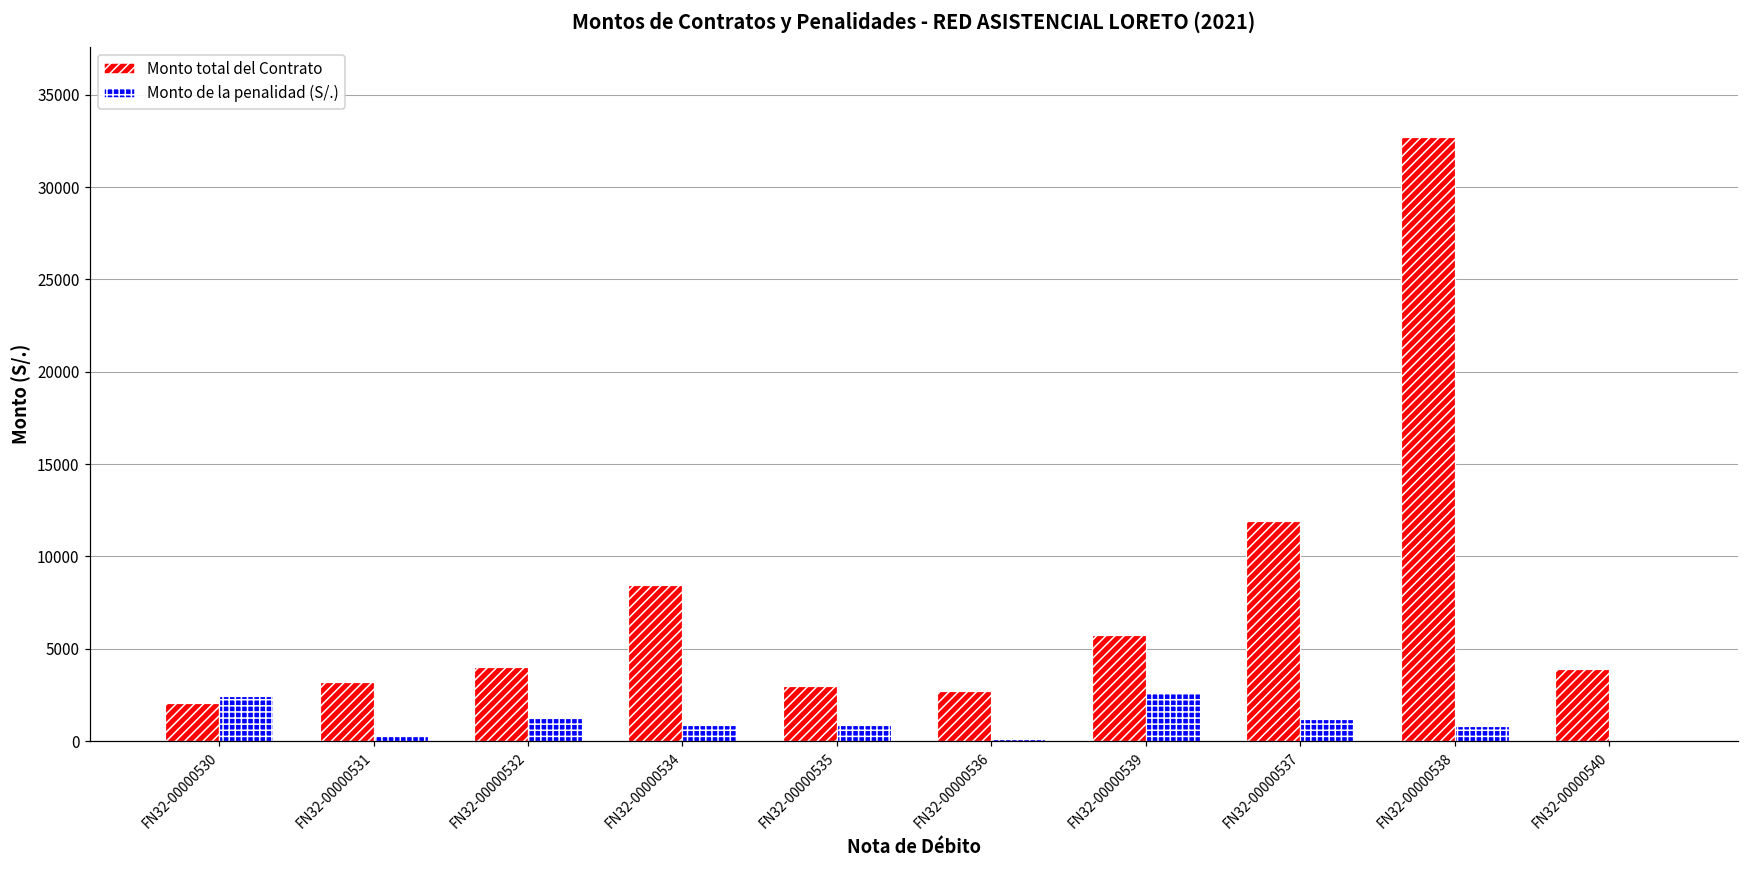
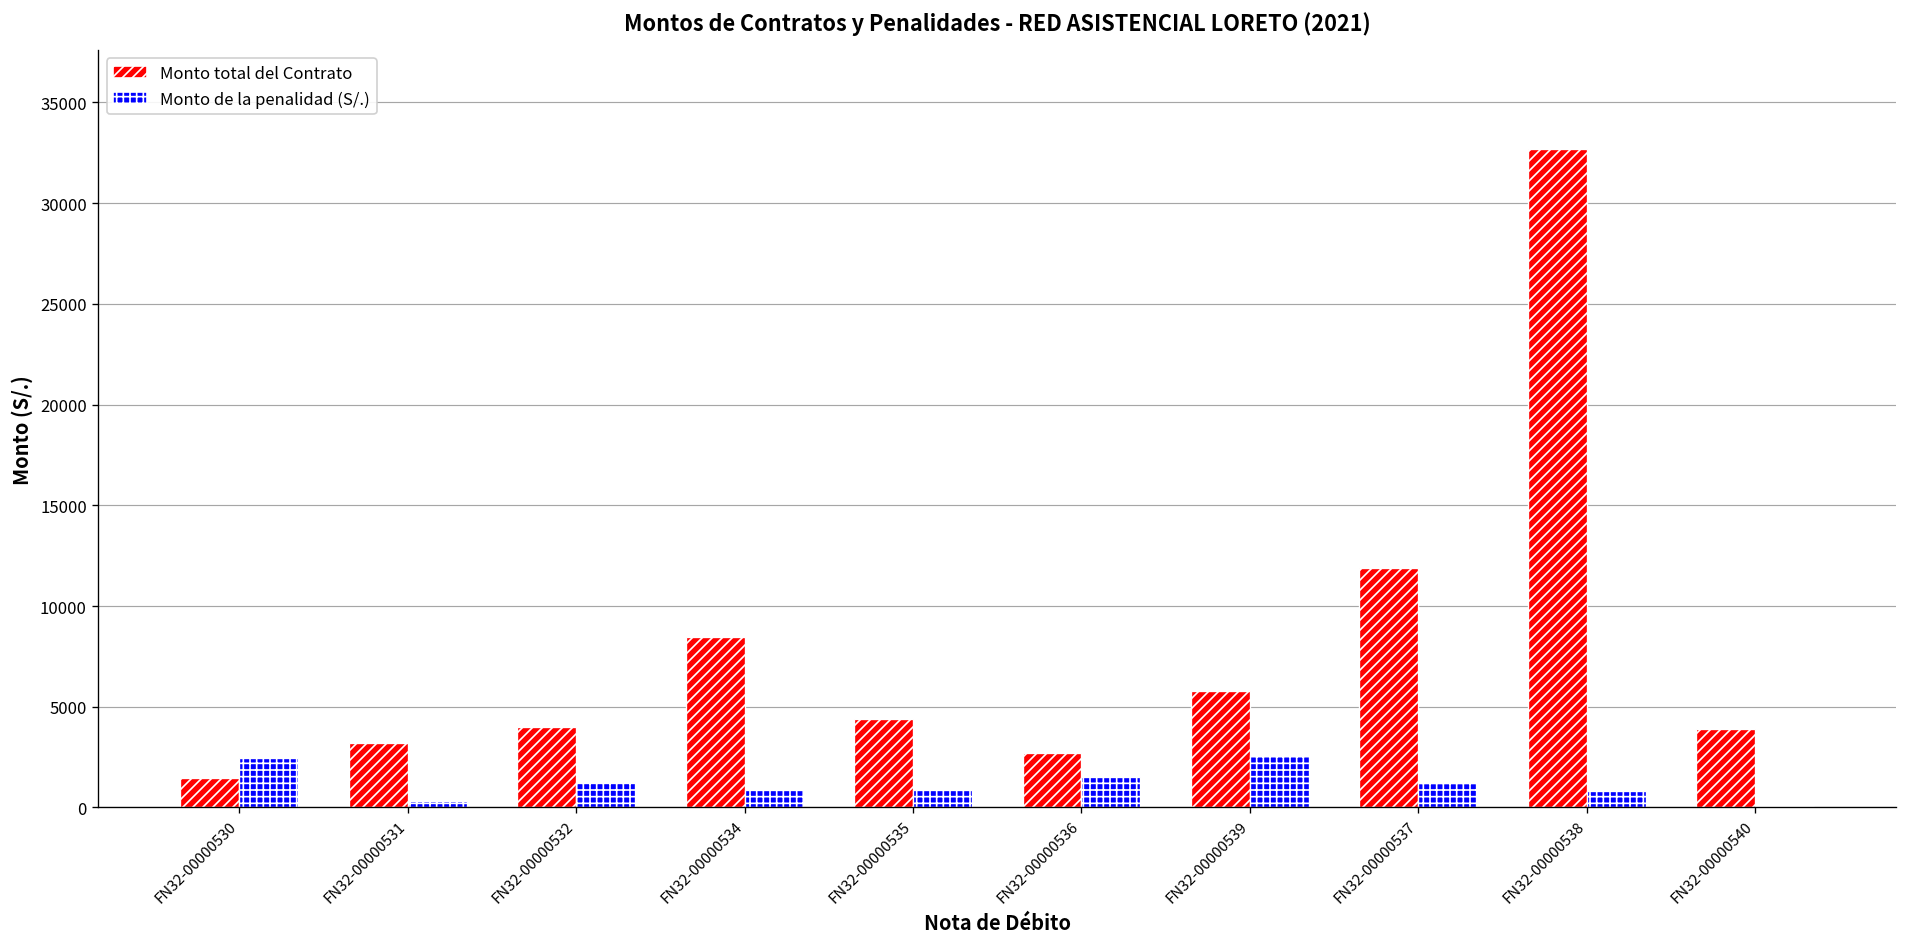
  {
    "Monto total del Contrato": {
-     "FN32-00000530": 2100,
+     "FN32-00000530": 1500,
      "FN32-00000531": 3200,
      "FN32-00000532": 4000,
      "FN32-00000534": 8400,
-     "FN32-00000535": 3000,
+     "FN32-00000535": 4400,
      "FN32-00000536": 2700,
      "FN32-00000539": 5800,
      "FN32-00000537": 11900,
      "FN32-00000538": 32700,
      "FN32-00000540": 3900
    },
    "Monto de la penalidad (S/.)": {
      "FN32-00000530": 2400,
      "FN32-00000531": 300,
      "FN32-00000532": 1300,
      "FN32-00000534": 800,
      "FN32-00000535": 900,
-     "FN32-00000536": 100,
+     "FN32-00000536": 1500,
      "FN32-00000539": 2600,
      "FN32-00000537": 1200,
      "FN32-00000538": 800
    }
  }
